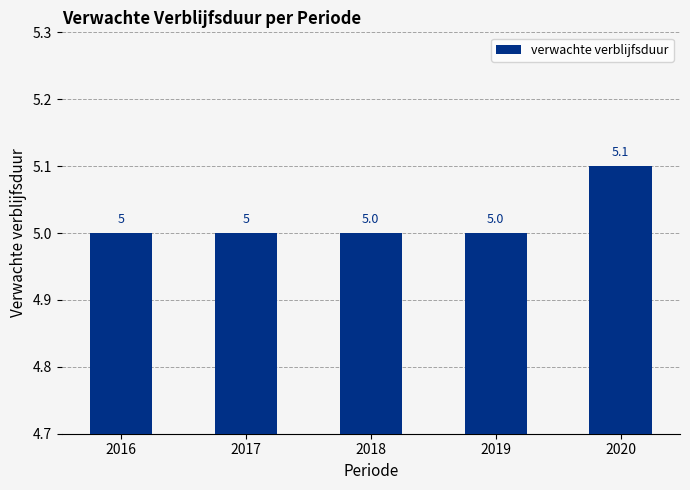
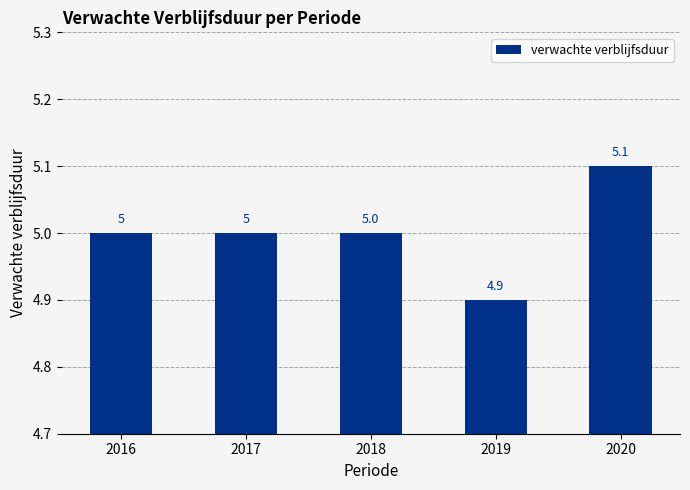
  {
    "2016": 5,
    "2017": 5,
    "2018": 5.0,
-   "2019": 5.0,
+   "2019": 4.9,
    "2020": 5.1
  }
